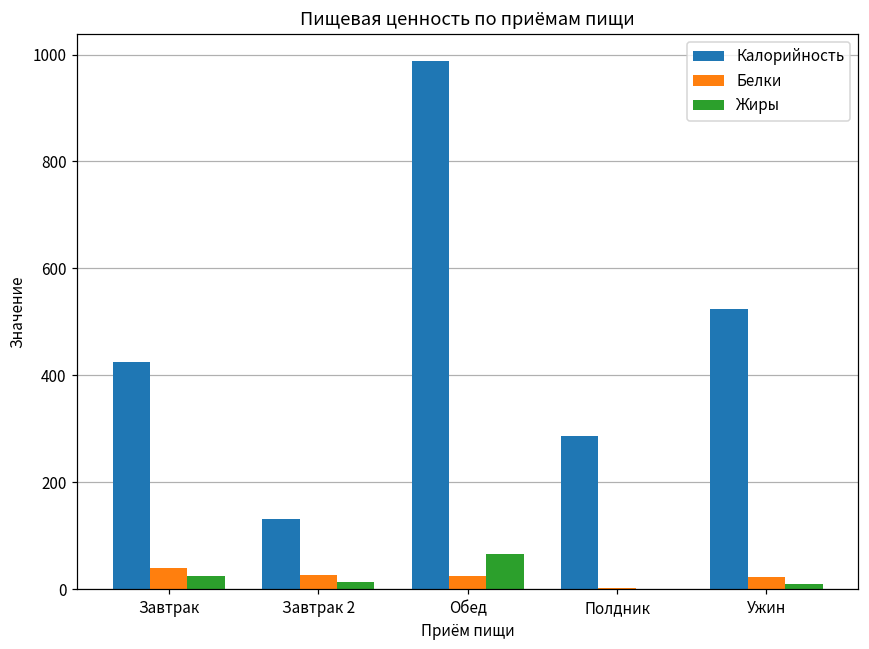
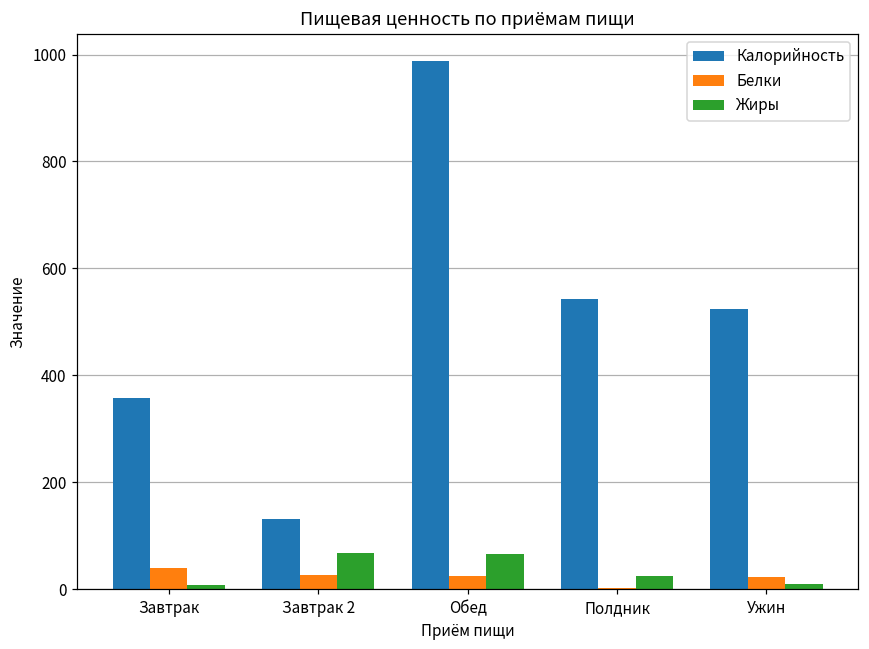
  {
    "Калорийность": {
-     "Завтрак": 420,
+     "Завтрак": 360,
      "Завтрак 2": 130,
      "Обед": 990,
-     "Полдник": 290,
+     "Полдник": 540,
      "Ужин": 520
    },
    "Белки": {
      "Завтрак": 40,
      "Завтрак 2": 30,
      "Обед": 20,
      "Ужин": 20
    },
    "Жиры": {
-     "Завтрак": 30,
-     "Завтрак 2": 10,
+     "Завтрак": 10,
+     "Завтрак 2": 70,
      "Обед": 60,
-     "Полдник": 0,
+     "Полдник": 30,
      "Ужин": 10
    }
  }
